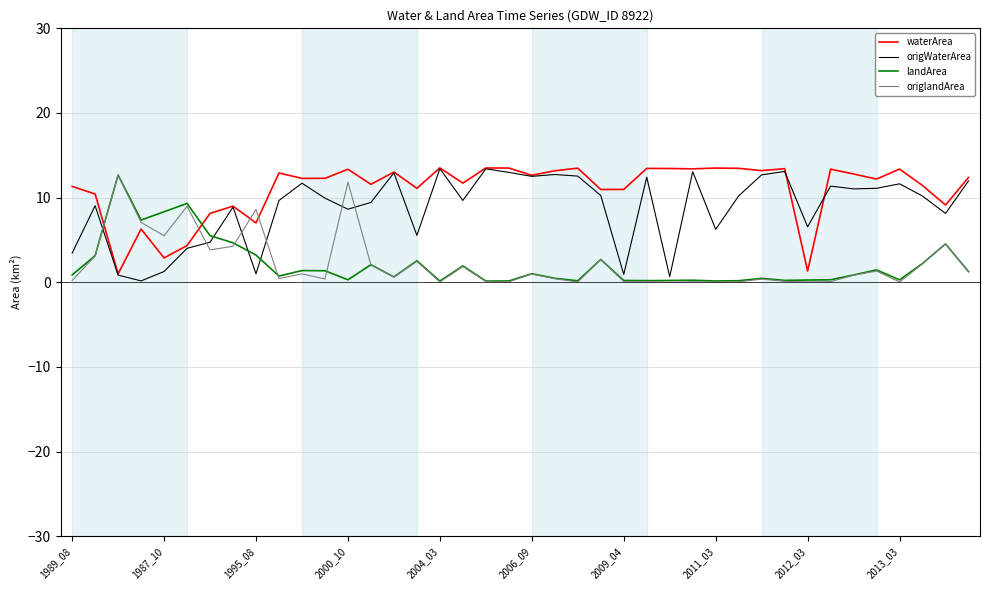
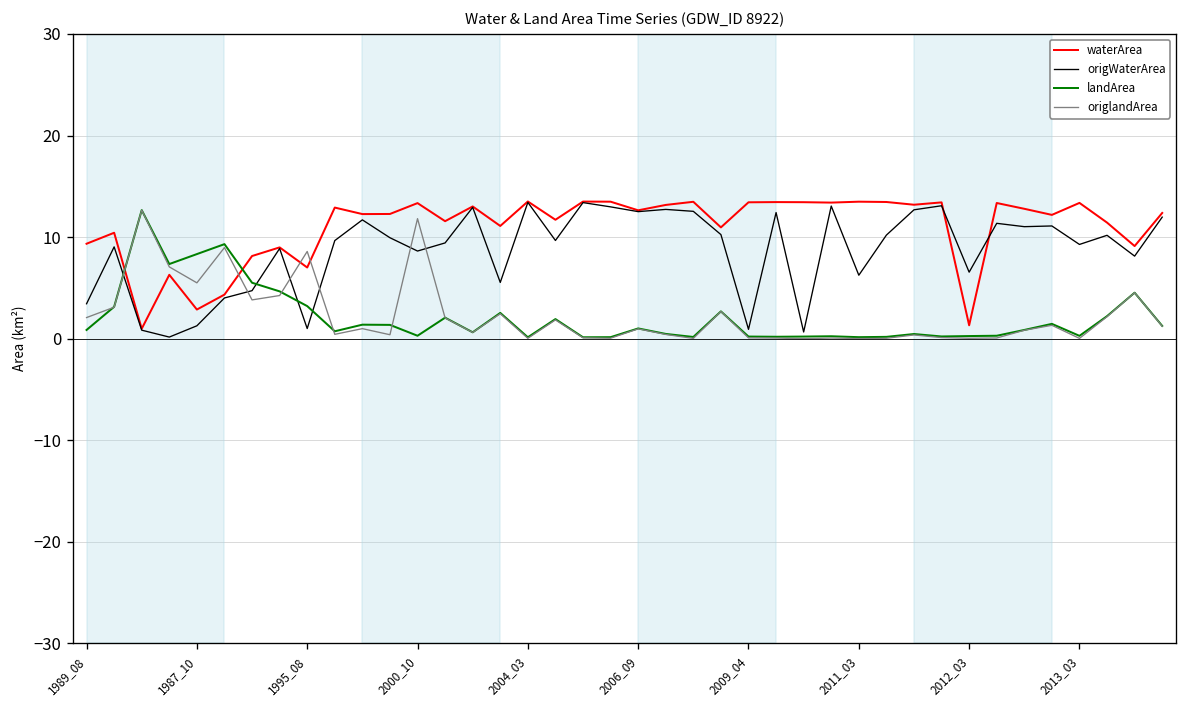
  {
    "waterArea": {
-     "1989_08": 11,
+     "1989_08": 9,
      "1987_10": 3,
      "1995_08": 7,
      "2000_10": 13,
-     "2009_04": 11,
+     "2009_04": 13,
      "2011_03": 13,
      "2012_03": 1,
      "2013_03": 13
    },
    "origWaterArea": {
      "1989_08": 3,
      "1987_10": 1,
      "1995_08": 1,
      "2000_10": 9,
      "2009_04": 1,
      "2011_03": 6,
      "2012_03": 7,
-     "2013_03": 12
+     "2013_03": 9
    },
    "landArea": {
      "1989_08": 1,
      "1987_10": 8,
      "1995_08": 3,
      "2000_10": 0
    },
    "origlandArea": {
-     "1989_08": 0,
+     "1989_08": 2,
      "1987_10": 6,
      "1995_08": 9,
      "2000_10": 12
    }
  }
